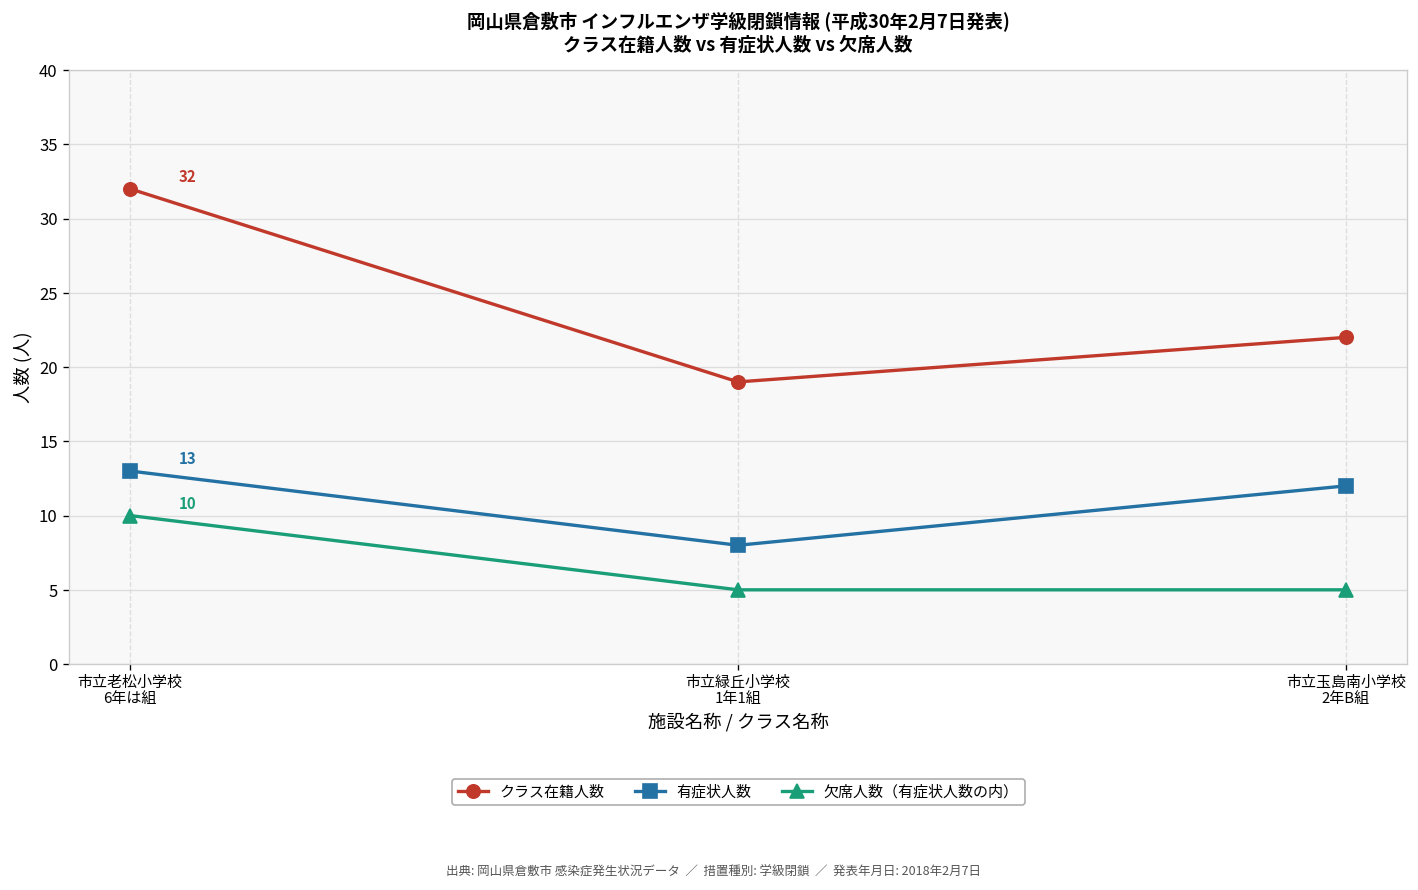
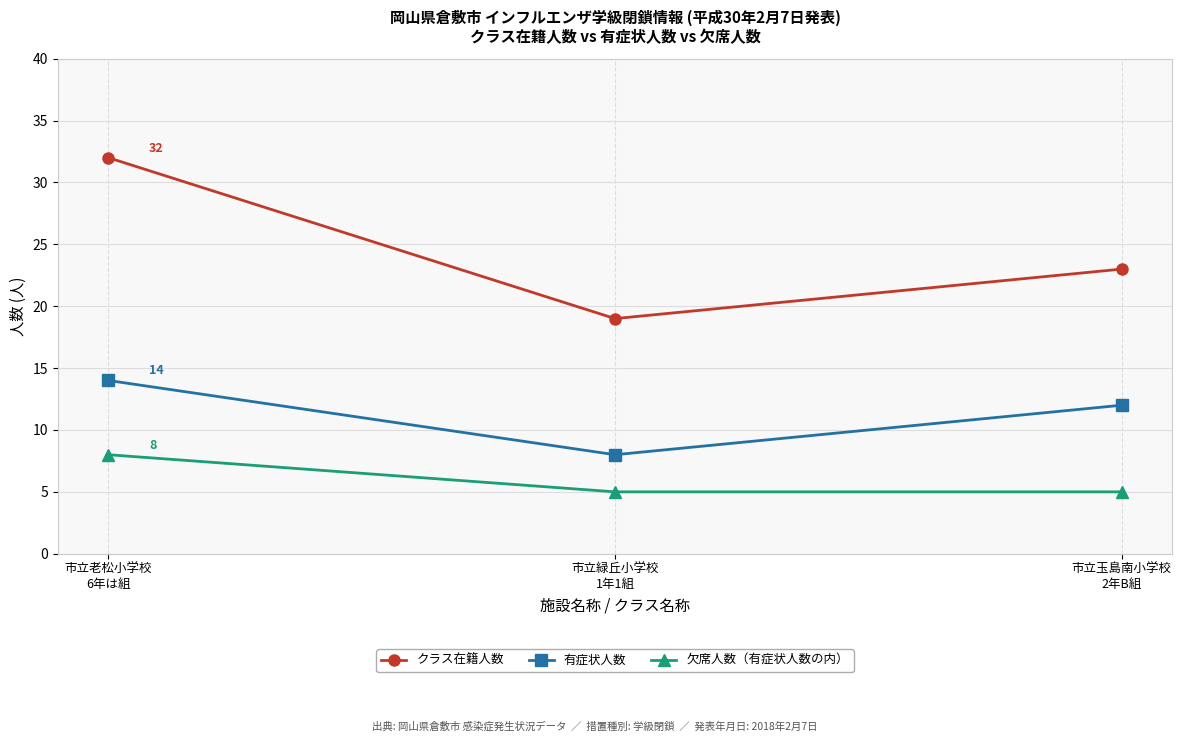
  {
    "クラス在籍人数": {
      "市立老松小学校 6年は組": 32,
      "市立緑丘小学校 1年1組": 19,
-     "市立玉島南小学校 2年B組": 22
+     "市立玉島南小学校 2年B組": 23
    },
    "有症状人数": {
-     "市立老松小学校 6年は組": 13
+     "市立老松小学校 6年は組": 14
    },
    "欠席人数（有症状人数の内）": {
-     "市立老松小学校 6年は組": 10
+     "市立老松小学校 6年は組": 8
    }
  }
